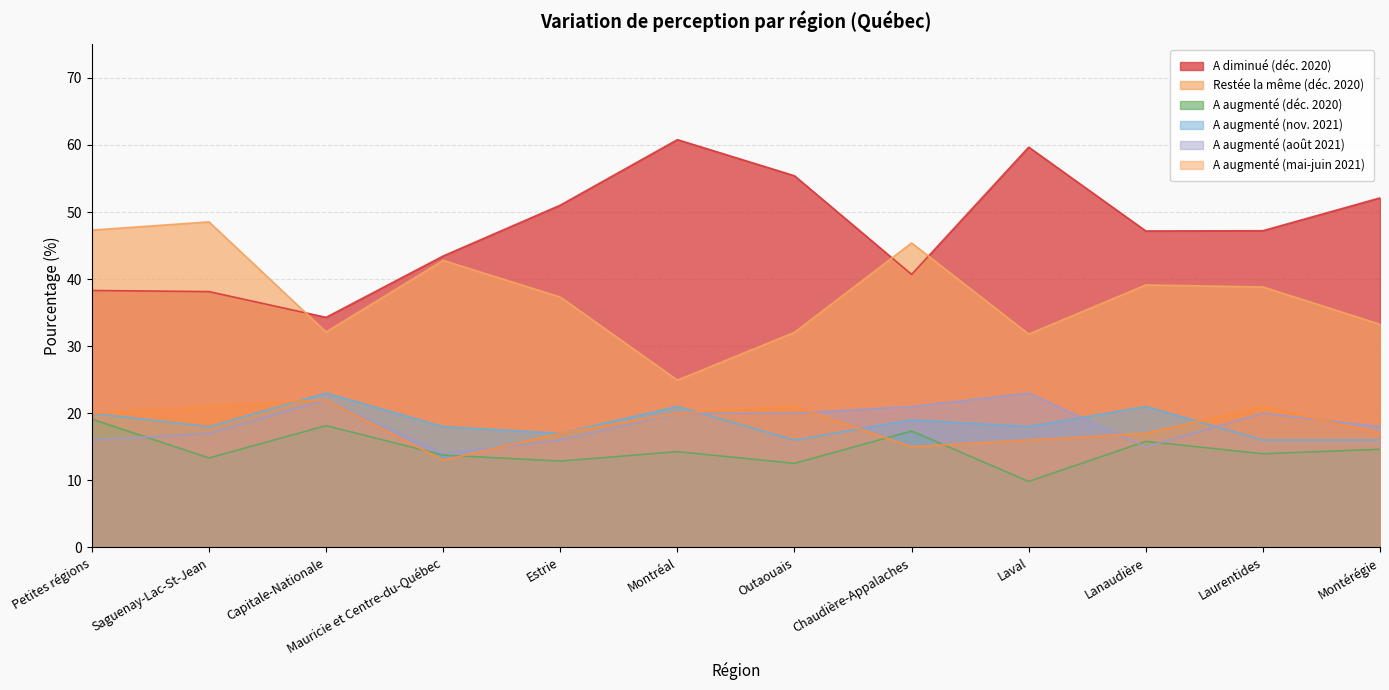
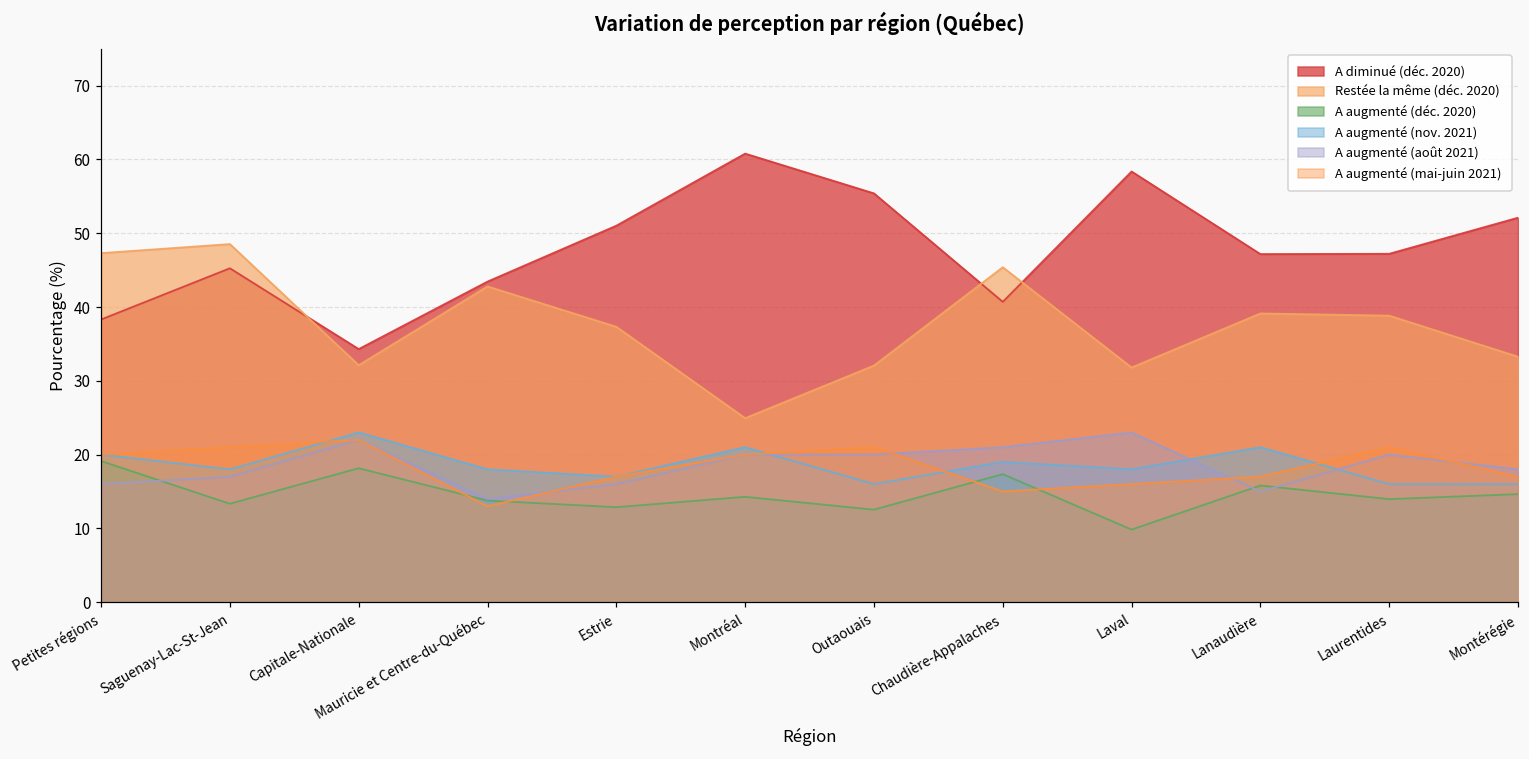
  {
    "A diminué (déc. 2020)": {
      "Petites régions": 38,
-     "Saguenay-Lac-St-Jean": 38,
+     "Saguenay-Lac-St-Jean": 45,
      "Capitale-Nationale": 34,
      "Mauricie et Centre-du-Québec": 43,
      "Estrie": 51,
      "Montréal": 61,
      "Outaouais": 55,
      "Chaudière-Appalaches": 41,
-     "Laval": 60,
+     "Laval": 58,
      "Lanaudière": 47,
      "Laurentides": 47,
      "Montérégie": 52
    },
    "A augmenté (déc. 2020)": {
      "Petites régions": 19,
      "Saguenay-Lac-St-Jean": 13,
      "Capitale-Nationale": 18,
      "Estrie": 13,
      "Montréal": 14,
      "Outaouais": 13,
      "Chaudière-Appalaches": 17,
      "Laval": 10,
      "Lanaudière": 16,
      "Laurentides": 14,
      "Montérégie": 15
    }
  }
